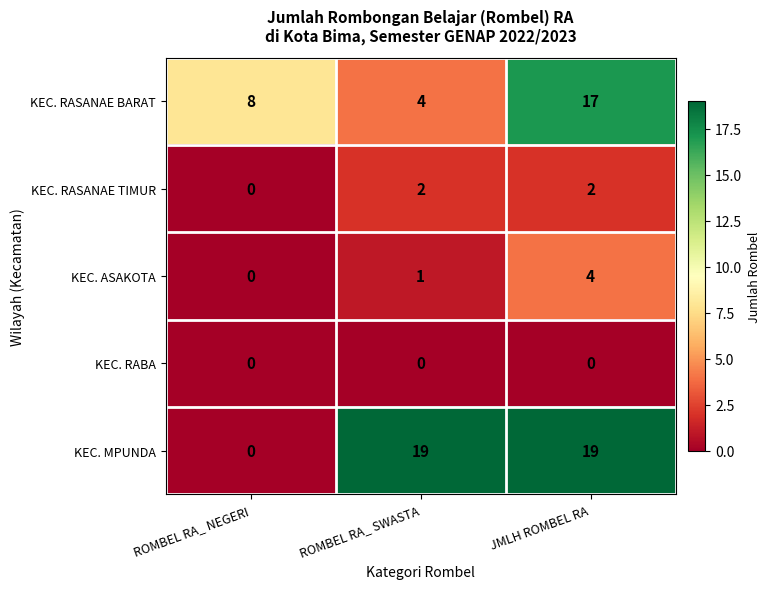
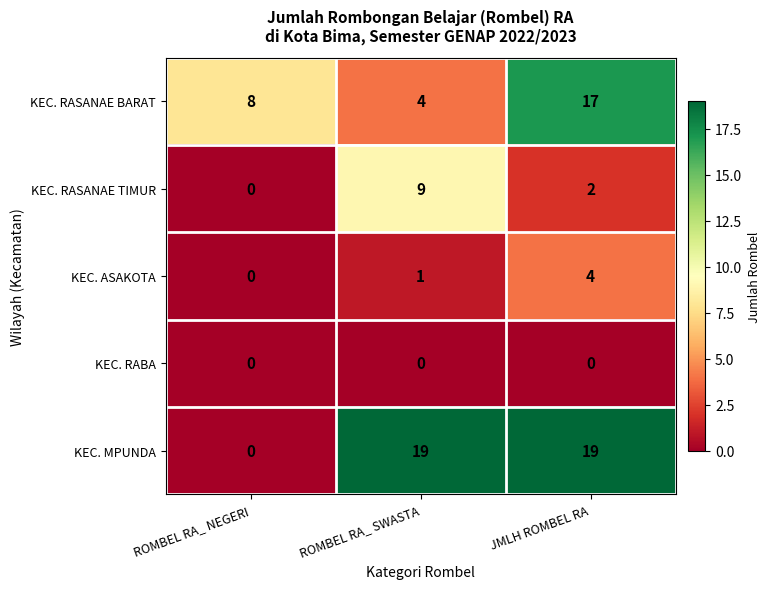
  {
    "KEC. RASANAE BARAT": {
      "ROMBEL RA_ NEGERI": 8,
      "ROMBEL RA_ SWASTA": 4,
      "JMLH ROMBEL RA": 17
    },
    "KEC. RASANAE TIMUR": {
      "ROMBEL RA_ NEGERI": 0,
-     "ROMBEL RA_ SWASTA": 2,
+     "ROMBEL RA_ SWASTA": 9,
      "JMLH ROMBEL RA": 2
    },
    "KEC. ASAKOTA": {
      "ROMBEL RA_ NEGERI": 0,
      "ROMBEL RA_ SWASTA": 1,
      "JMLH ROMBEL RA": 4
    },
    "KEC. RABA": {
      "ROMBEL RA_ NEGERI": 0,
      "ROMBEL RA_ SWASTA": 0,
      "JMLH ROMBEL RA": 0
    },
    "KEC. MPUNDA": {
      "ROMBEL RA_ NEGERI": 0,
      "ROMBEL RA_ SWASTA": 19,
      "JMLH ROMBEL RA": 19
    }
  }
